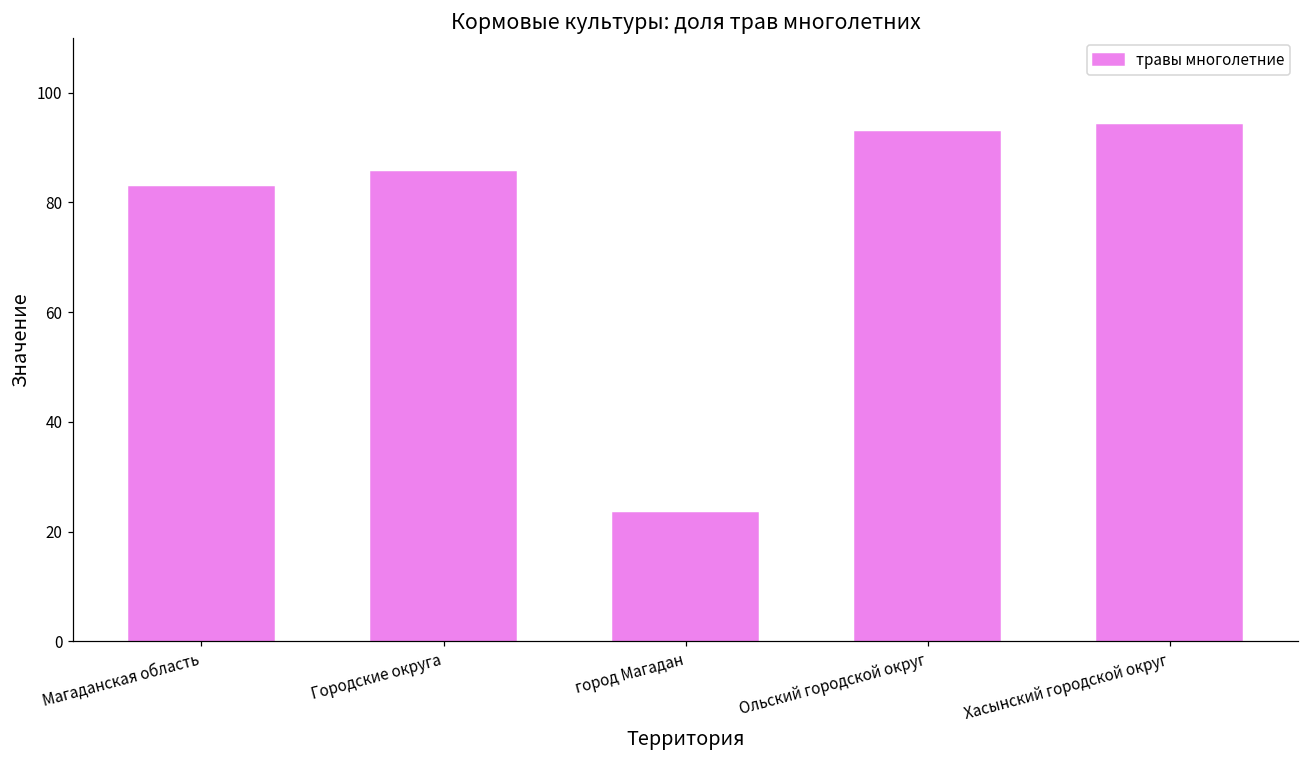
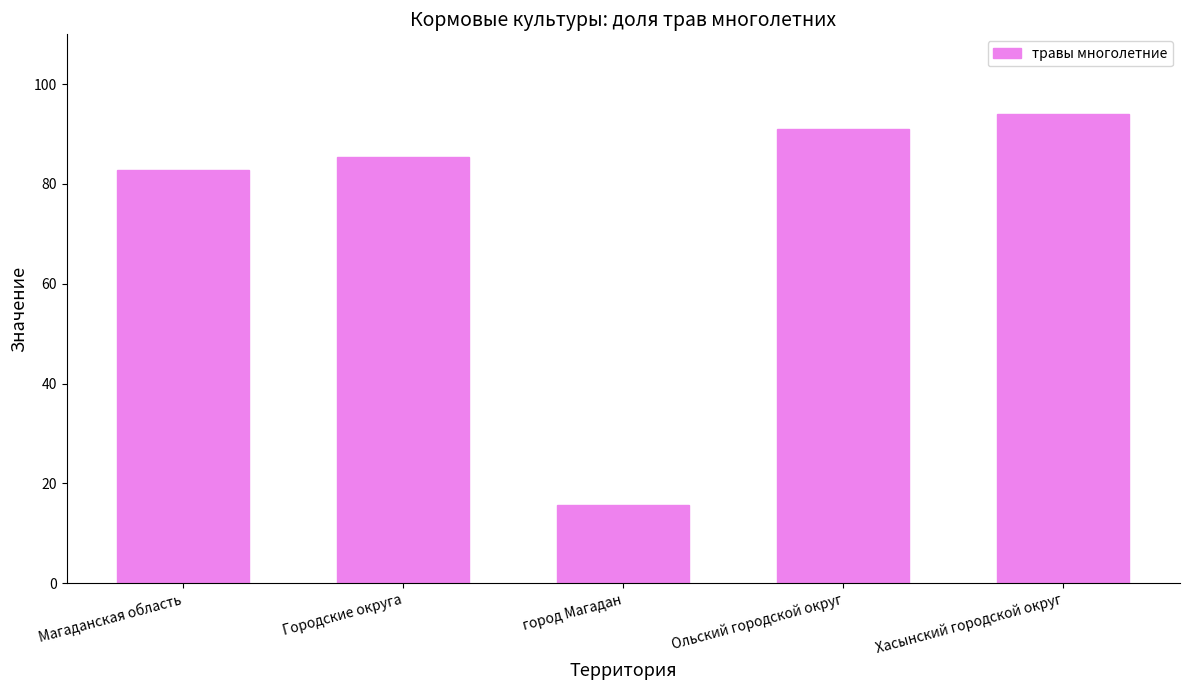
  {
    "Магаданская область": 83,
    "Городские округа": 85,
-   "город Магадан": 23,
-   "Ольский городской округ": 93,
+   "город Магадан": 16,
+   "Ольский городской округ": 91,
    "Хасынский городской округ": 94
  }
